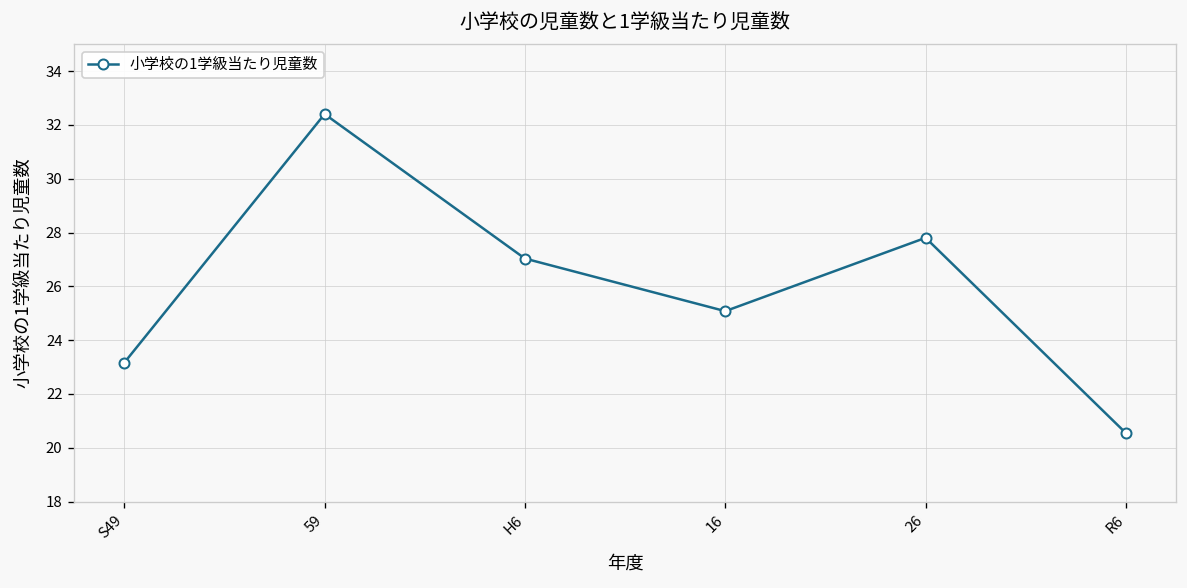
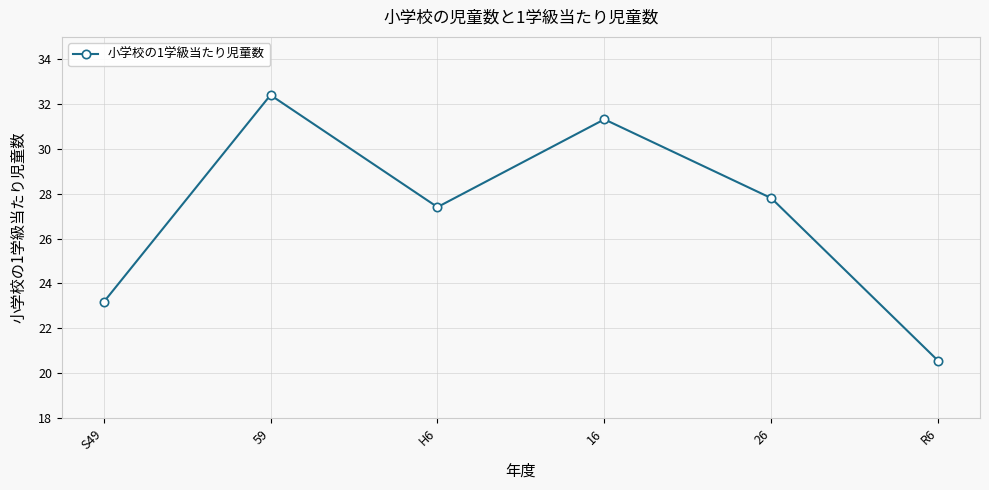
  {
    "S49": 23.2,
    "59": 32.4,
-   "H6": 27.0,
-   "16": 25.1,
+   "H6": 27.4,
+   "16": 31.3,
    "26": 27.8,
    "R6": 20.5
  }
